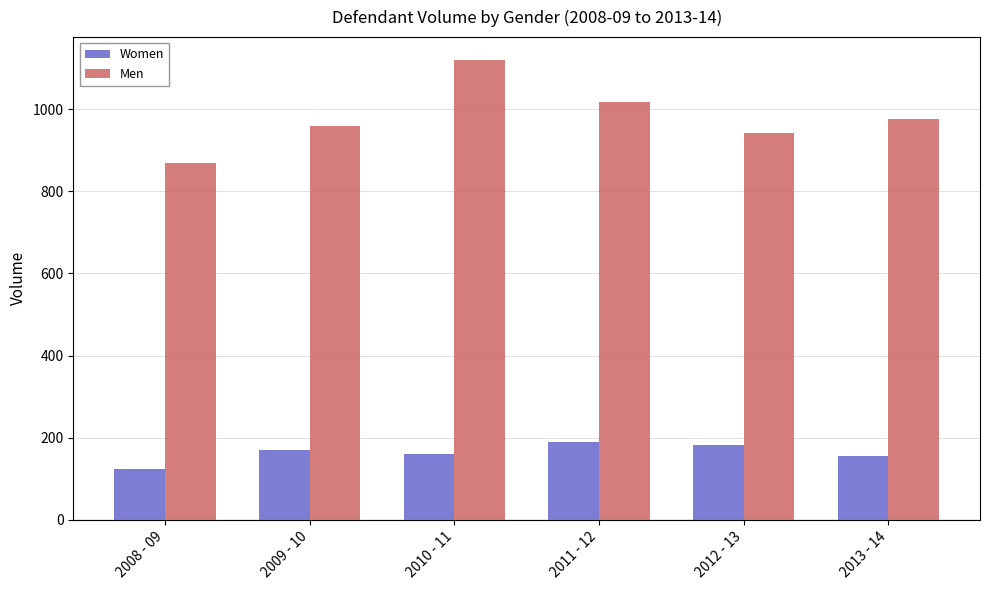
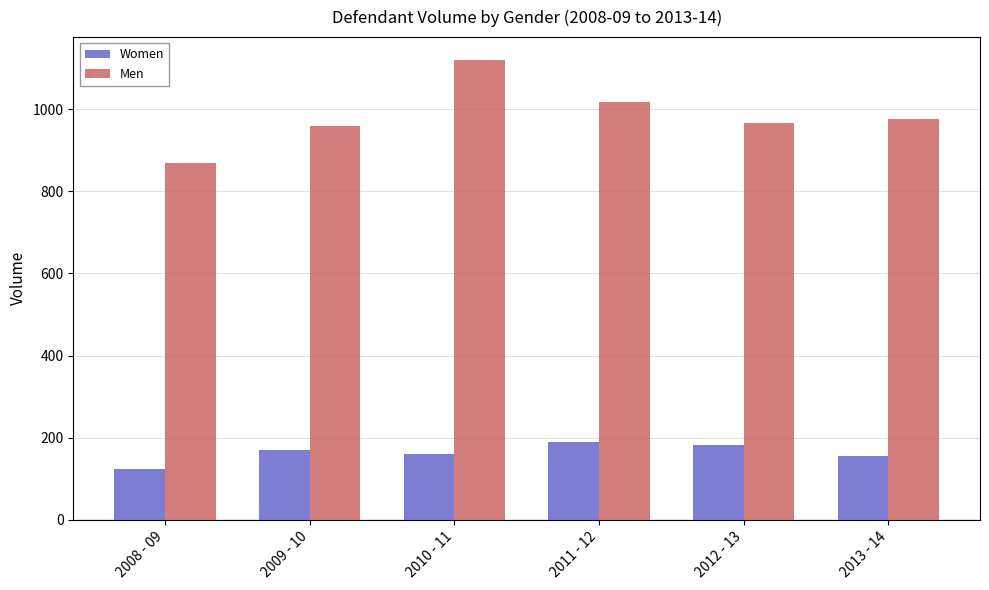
  {
    "Women": {
      "2008 - 09": 120,
      "2009 - 10": 170,
      "2010 - 11": 160,
      "2011 - 12": 190,
      "2012 - 13": 180,
      "2013 - 14": 160
    },
    "Men": {
      "2008 - 09": 870,
      "2009 - 10": 960,
      "2010 - 11": 1120,
      "2011 - 12": 1020,
-     "2012 - 13": 940,
+     "2012 - 13": 970,
      "2013 - 14": 980
    }
  }
